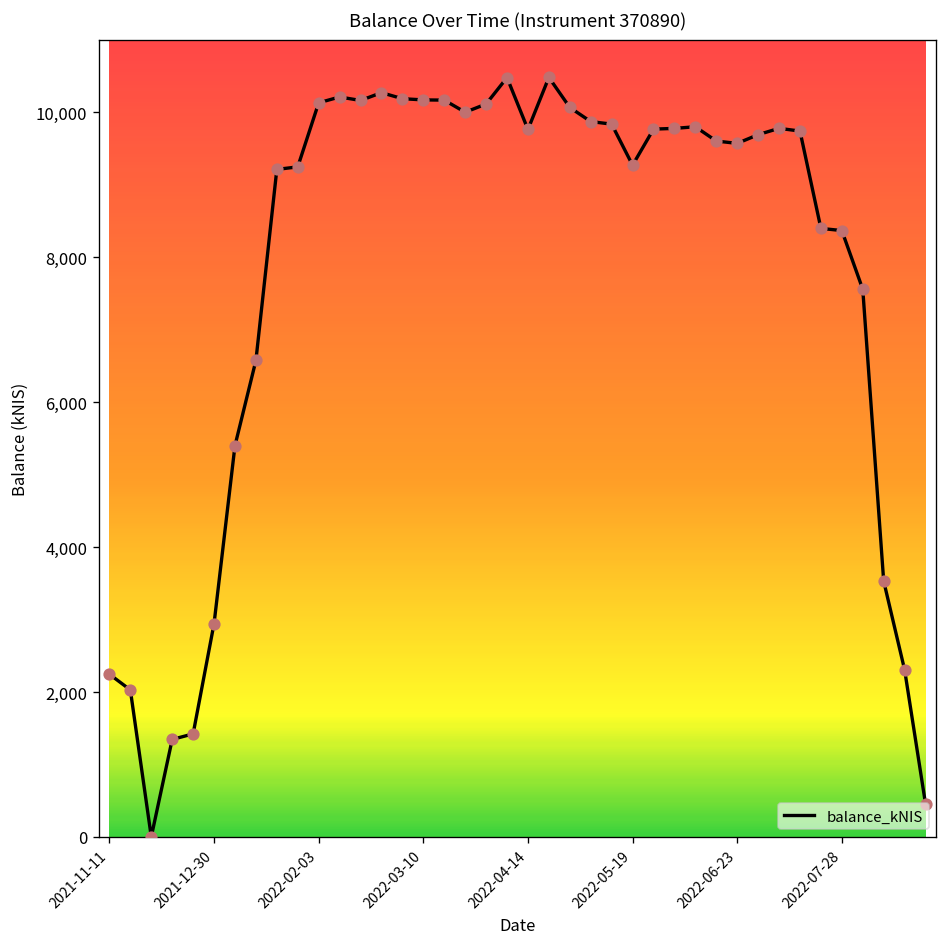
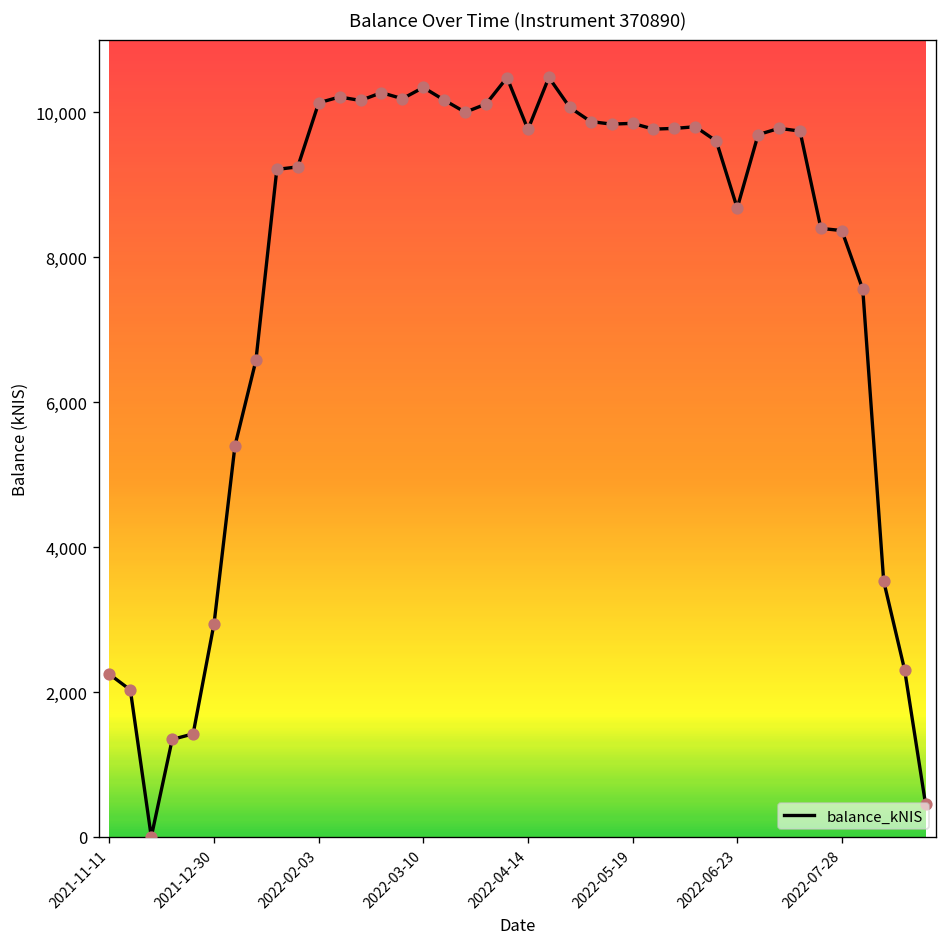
  {
    "2021-11-11": "2,200",
    "2021-12-30": "2,900",
    "2022-02-03": "10,100",
-   "2022-03-10": "10,200",
+   "2022-03-10": "10,300",
    "2022-04-14": "9,800",
-   "2022-05-19": "9,300",
-   "2022-06-23": "9,600",
+   "2022-05-19": "9,800",
+   "2022-06-23": "8,700",
    "2022-07-28": "8,400"
  }
